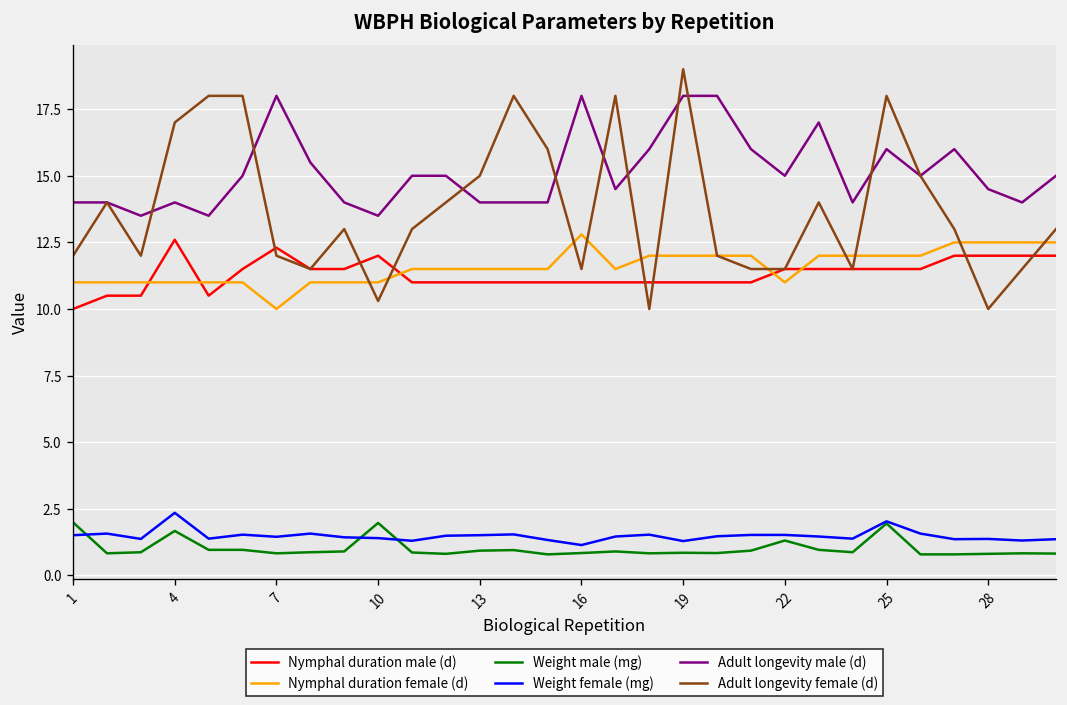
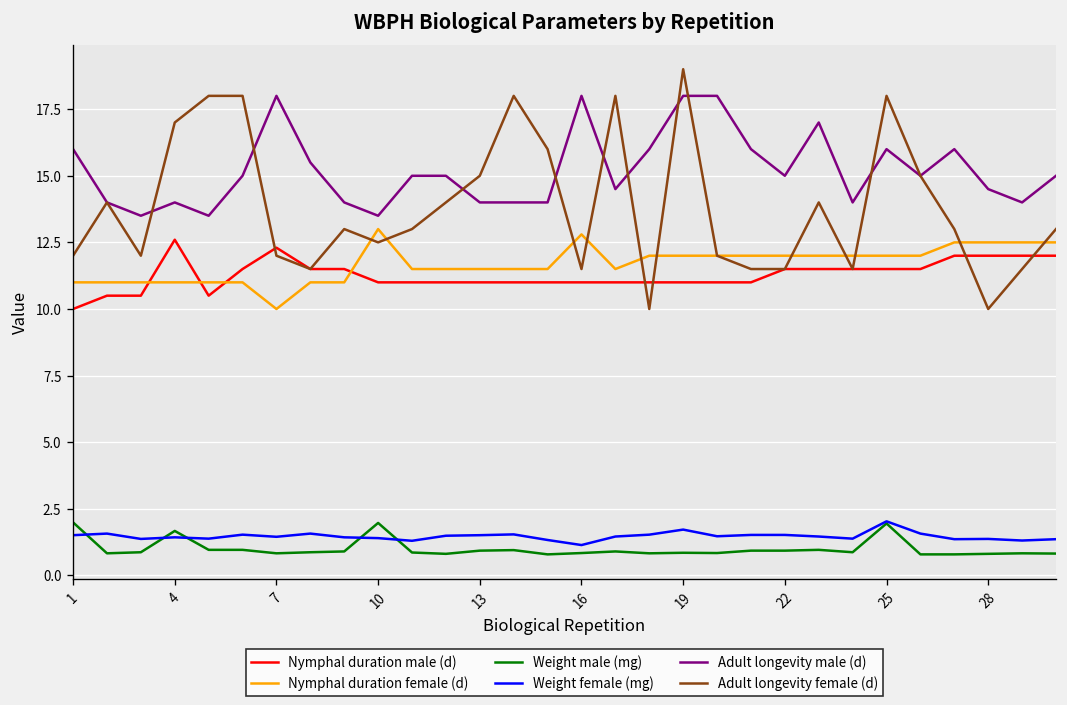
  {
    "Nymphal duration male (d)": {
      "1": 10,
      "4": 12.6,
      "7": 12.3,
-     "10": 12,
+     "10": 11,
      "13": 11,
      "16": 11,
      "19": 11,
      "25": 11.5,
      "28": 12
    },
    "Nymphal duration female (d)": {
      "1": 11,
      "4": 11,
      "7": 10,
-     "10": 11,
+     "10": 13,
      "13": 11.5,
      "16": 12.8,
      "19": 12,
-     "22": 11,
+     "22": 12,
      "25": 12,
      "28": 12.5
    },
    "Weight male (mg)": {
      "1": 2.0,
      "4": 1.7,
      "7": 0.8,
      "10": 2.0,
      "13": 0.9,
      "16": 0.8,
      "19": 0.9,
-     "22": 1.3,
+     "22": 0.9,
      "28": 0.8
    },
    "Weight female (mg)": {
      "1": 1.5,
-     "4": 2.4,
+     "4": 1.4,
      "7": 1.5,
      "10": 1.4,
      "13": 1.5,
      "16": 1.1,
-     "19": 1.3,
+     "19": 1.7,
      "22": 1.5,
      "28": 1.4
    },
    "Adult longevity male (d)": {
-     "1": 14,
+     "1": 16,
      "4": 14,
      "7": 18,
      "10": 13.5,
      "13": 14,
      "16": 18,
      "19": 18,
      "22": 15,
      "25": 16,
      "28": 14.5
    },
    "Adult longevity female (d)": {
      "1": 12.0,
      "4": 17.0,
      "7": 12.0,
-     "10": 10.3,
+     "10": 12.5,
      "13": 15.0,
      "16": 11.5,
      "19": 19.0,
      "25": 18.0,
      "28": 10.0
    }
  }
